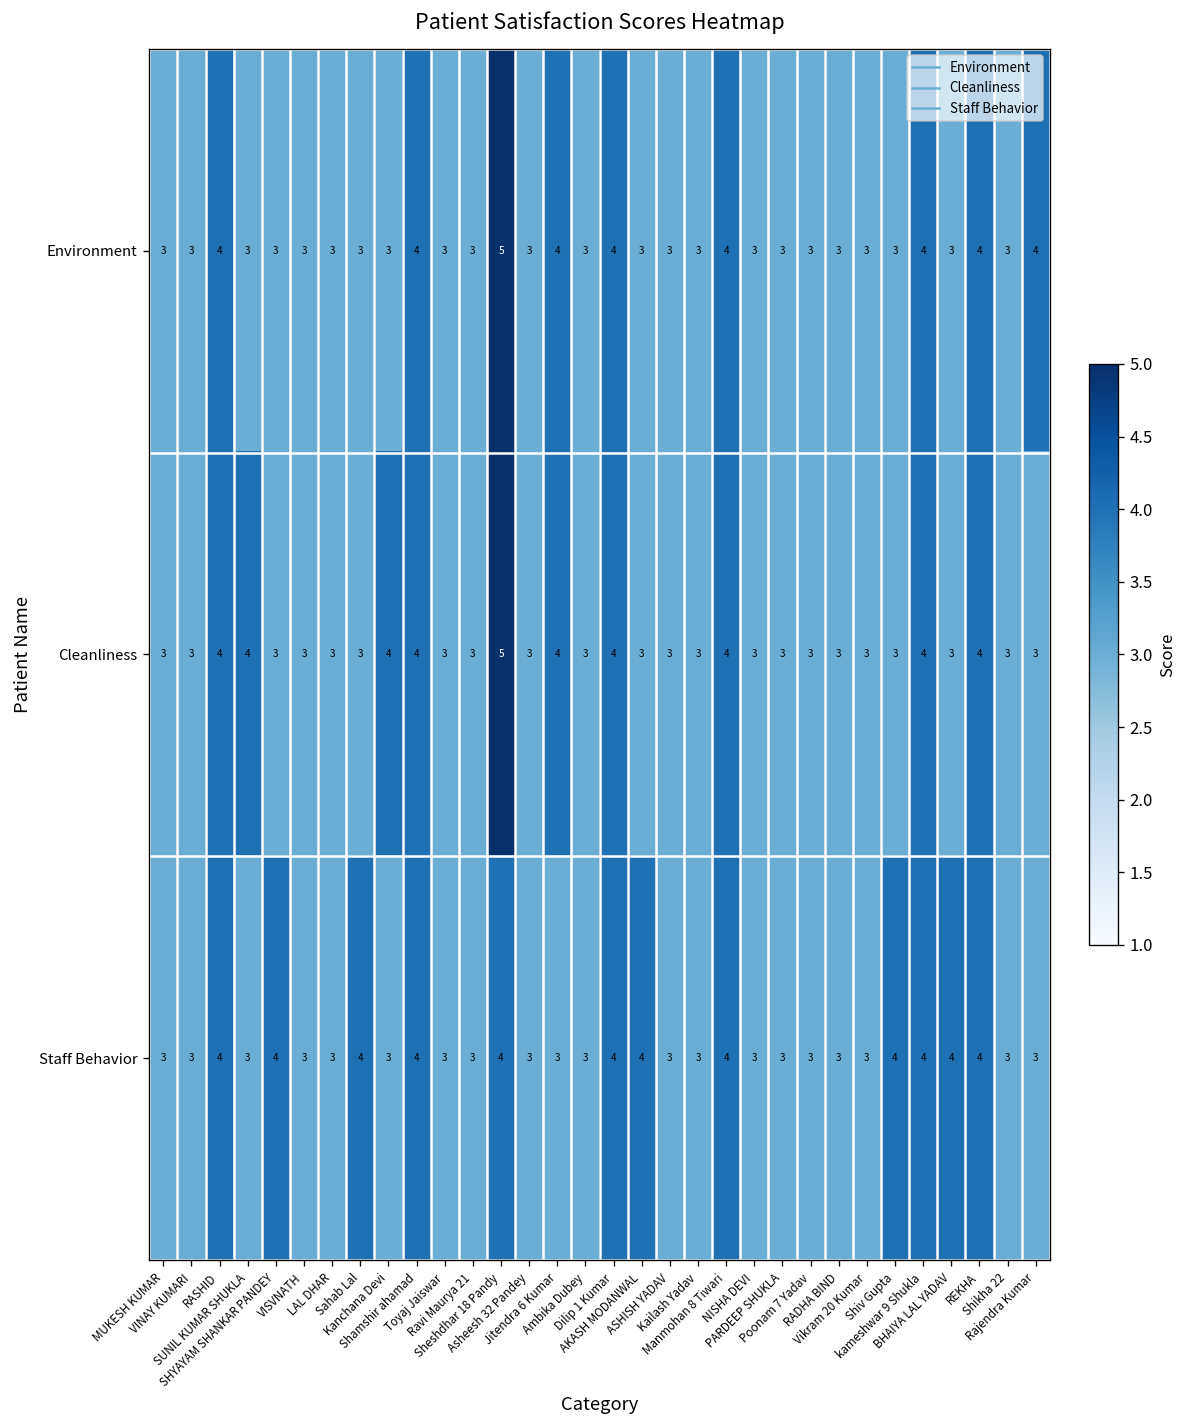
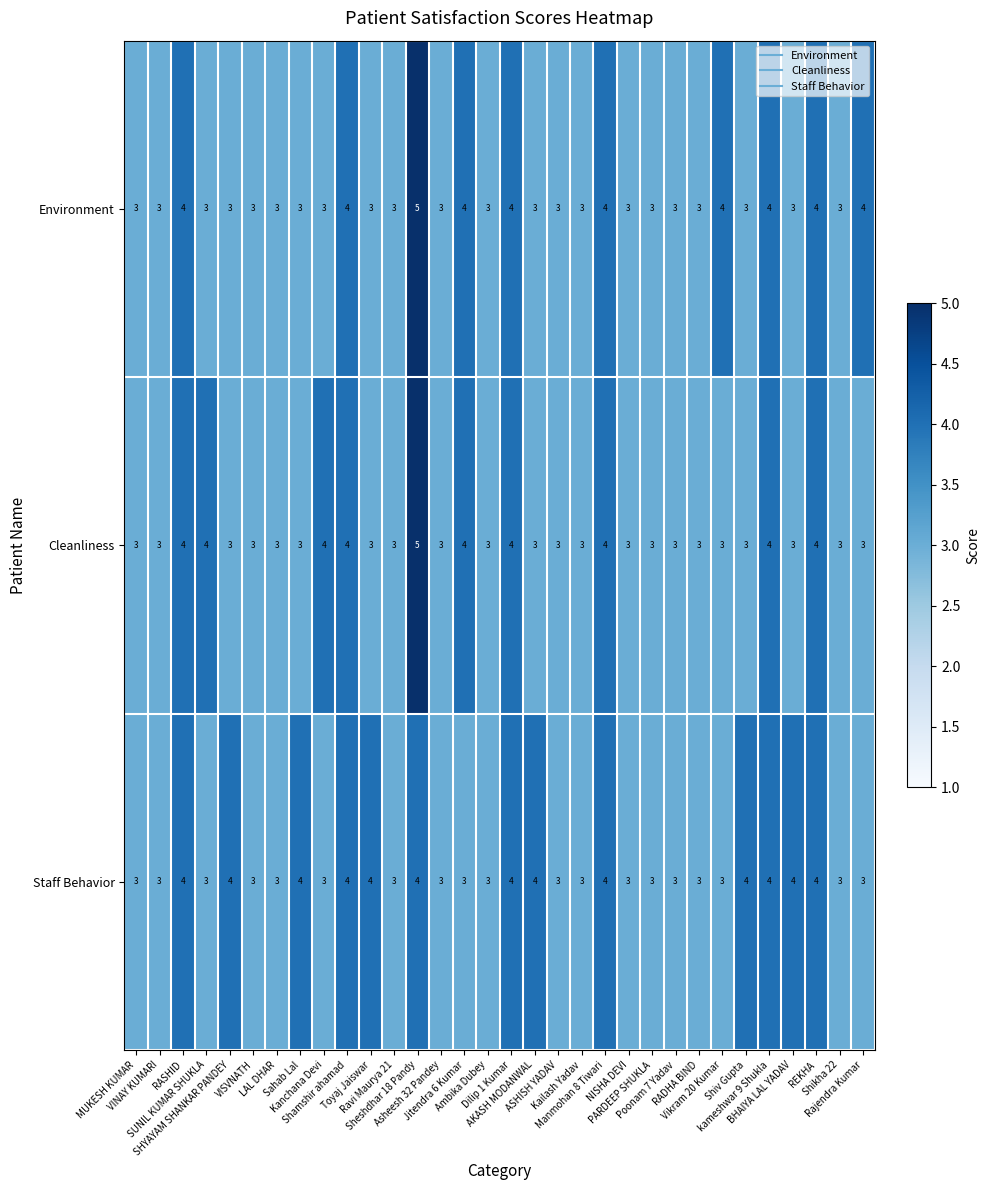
  {
    "Environment": {
      "MUKESH KUMAR": 3,
      "VINAY KUMARI": 3,
      "RASHID": 4,
      "SUNIL KUMAR SHUKLA": 3,
      "SHYAYAM SHANKAR PANDEY": 3,
      "VISVNATH": 3,
      "LAL DHAR": 3,
      "Sahab Lal": 3,
      "Kanchana Devi": 3,
      "Shamshir ahamad": 4,
      "Toyaj Jaiswar": 3,
      "Ravi Maurya 21": 3,
      "Sheshdhar 18 Pandy": 5,
      "Asheesh 32 Pandey": 3,
      "Jitendra 6 Kumar": 4,
      "Ambika Dubey": 3,
      "Dilip 1 Kumar": 4,
      "AKASH MODANWAL": 3,
      "ASHISH YADAV": 3,
      "Kailash Yadav": 3,
      "Manmohan 8 Tiwari": 4,
      "NISHA DEVI": 3,
      "PARDEEP SHUKLA": 3,
      "Poonam 7 Yadav": 3,
      "RADHA BIND": 3,
-     "Vikram 20 Kumar": 3,
+     "Vikram 20 Kumar": 4,
      "Shiv Gupta": 3,
      "kameshwar 9 Shukla": 4,
      "BHAIYA LAL YADAV": 3,
      "REKHA": 4,
      "Shikha 22": 3,
      "Rajendra Kumar": 4
    },
    "Cleanliness": {
      "MUKESH KUMAR": 3,
      "VINAY KUMARI": 3,
      "RASHID": 4,
      "SUNIL KUMAR SHUKLA": 4,
      "SHYAYAM SHANKAR PANDEY": 3,
      "VISVNATH": 3,
      "LAL DHAR": 3,
      "Sahab Lal": 3,
      "Kanchana Devi": 4,
      "Shamshir ahamad": 4,
      "Toyaj Jaiswar": 3,
      "Ravi Maurya 21": 3,
      "Sheshdhar 18 Pandy": 5,
      "Asheesh 32 Pandey": 3,
      "Jitendra 6 Kumar": 4,
      "Ambika Dubey": 3,
      "Dilip 1 Kumar": 4,
      "AKASH MODANWAL": 3,
      "ASHISH YADAV": 3,
      "Kailash Yadav": 3,
      "Manmohan 8 Tiwari": 4,
      "NISHA DEVI": 3,
      "PARDEEP SHUKLA": 3,
      "Poonam 7 Yadav": 3,
      "RADHA BIND": 3,
      "Vikram 20 Kumar": 3,
      "Shiv Gupta": 3,
      "kameshwar 9 Shukla": 4,
      "BHAIYA LAL YADAV": 3,
      "REKHA": 4,
      "Shikha 22": 3,
      "Rajendra Kumar": 3
    },
    "Staff Behavior": {
      "MUKESH KUMAR": 3,
      "VINAY KUMARI": 3,
      "RASHID": 4,
      "SUNIL KUMAR SHUKLA": 3,
      "SHYAYAM SHANKAR PANDEY": 4,
      "VISVNATH": 3,
      "LAL DHAR": 3,
      "Sahab Lal": 4,
      "Kanchana Devi": 3,
      "Shamshir ahamad": 4,
-     "Toyaj Jaiswar": 3,
+     "Toyaj Jaiswar": 4,
      "Ravi Maurya 21": 3,
      "Sheshdhar 18 Pandy": 4,
      "Asheesh 32 Pandey": 3,
      "Jitendra 6 Kumar": 3,
      "Ambika Dubey": 3,
      "Dilip 1 Kumar": 4,
      "AKASH MODANWAL": 4,
      "ASHISH YADAV": 3,
      "Kailash Yadav": 3,
      "Manmohan 8 Tiwari": 4,
      "NISHA DEVI": 3,
      "PARDEEP SHUKLA": 3,
      "Poonam 7 Yadav": 3,
      "RADHA BIND": 3,
      "Vikram 20 Kumar": 3,
      "Shiv Gupta": 4,
      "kameshwar 9 Shukla": 4,
      "BHAIYA LAL YADAV": 4,
      "REKHA": 4,
      "Shikha 22": 3,
      "Rajendra Kumar": 3
    }
  }
